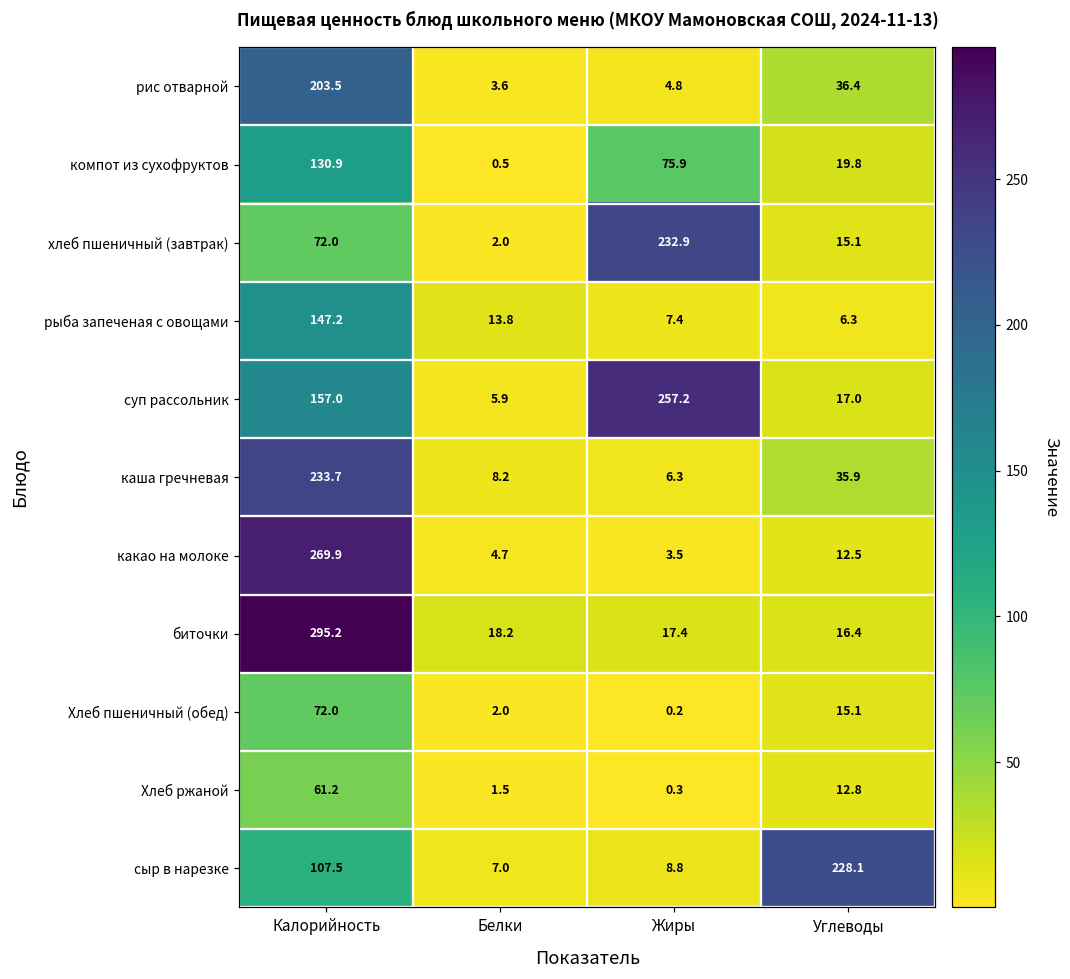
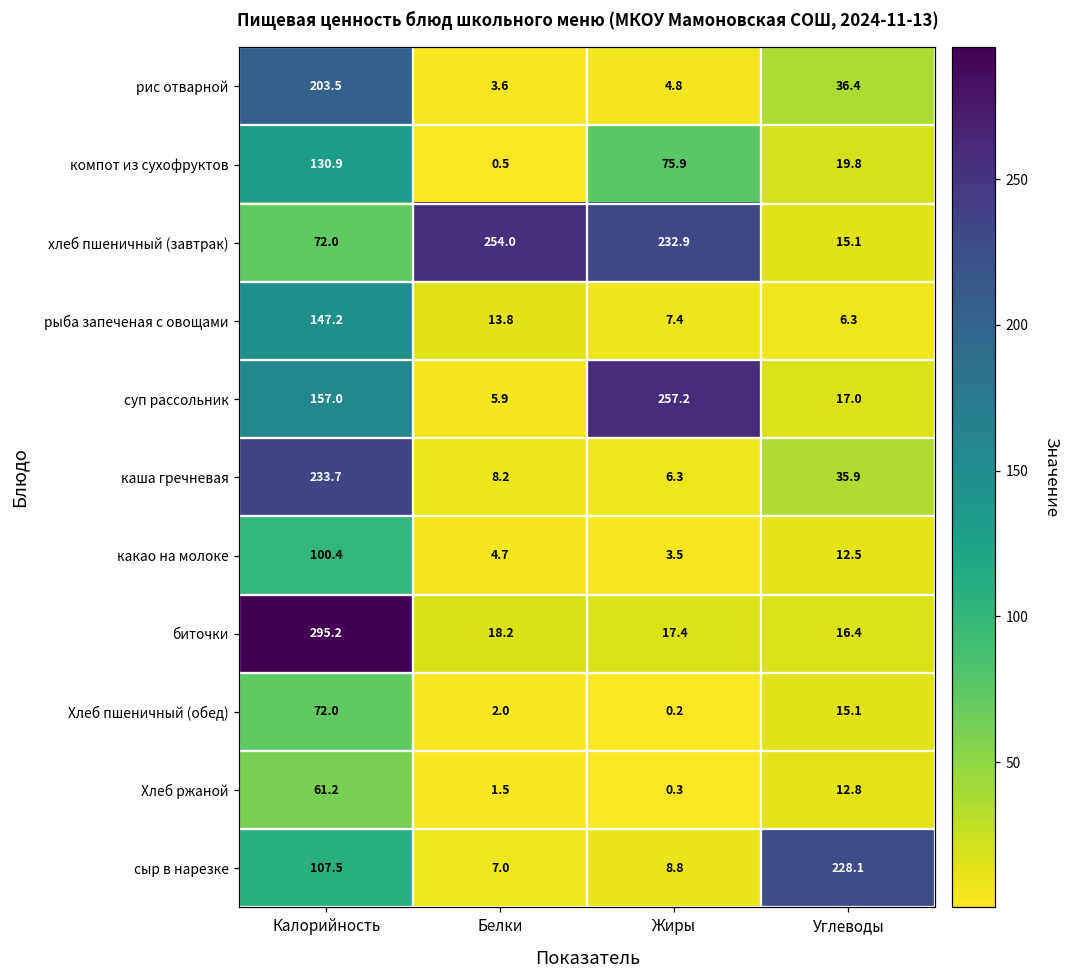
  {
    "рис отварной": {
      "Калорийность": 203.5,
      "Белки": 3.6,
      "Жиры": 4.8,
      "Углеводы": 36.4
    },
    "компот из сухофруктов": {
      "Калорийность": 130.9,
      "Белки": 0.5,
      "Жиры": 75.9,
      "Углеводы": 19.8
    },
    "хлеб пшеничный (завтрак)": {
      "Калорийность": 72.0,
-     "Белки": 2.0,
+     "Белки": 254.0,
      "Жиры": 232.9,
      "Углеводы": 15.1
    },
    "рыба запеченая с овощами": {
      "Калорийность": 147.2,
      "Белки": 13.8,
      "Жиры": 7.4,
      "Углеводы": 6.3
    },
    "суп рассольник": {
      "Калорийность": 157.0,
      "Белки": 5.9,
      "Жиры": 257.2,
      "Углеводы": 17.0
    },
    "каша гречневая": {
      "Калорийность": 233.7,
      "Белки": 8.2,
      "Жиры": 6.3,
      "Углеводы": 35.9
    },
    "какао на молоке": {
-     "Калорийность": 269.9,
+     "Калорийность": 100.4,
      "Белки": 4.7,
      "Жиры": 3.5,
      "Углеводы": 12.5
    },
    "биточки": {
      "Калорийность": 295.2,
      "Белки": 18.2,
      "Жиры": 17.4,
      "Углеводы": 16.4
    },
    "Хлеб пшеничный (обед)": {
      "Калорийность": 72.0,
      "Белки": 2.0,
      "Жиры": 0.2,
      "Углеводы": 15.1
    },
    "Хлеб ржаной": {
      "Калорийность": 61.2,
      "Белки": 1.5,
      "Жиры": 0.3,
      "Углеводы": 12.8
    },
    "сыр в нарезке": {
      "Калорийность": 107.5,
      "Белки": 7.0,
      "Жиры": 8.8,
      "Углеводы": 228.1
    }
  }
